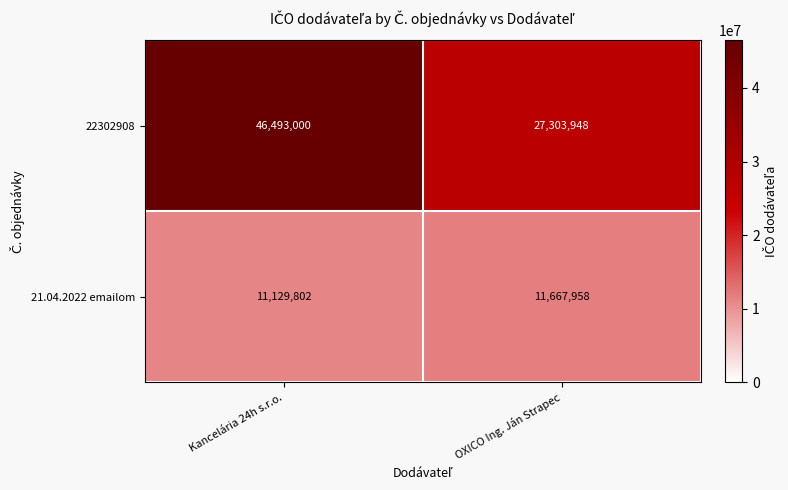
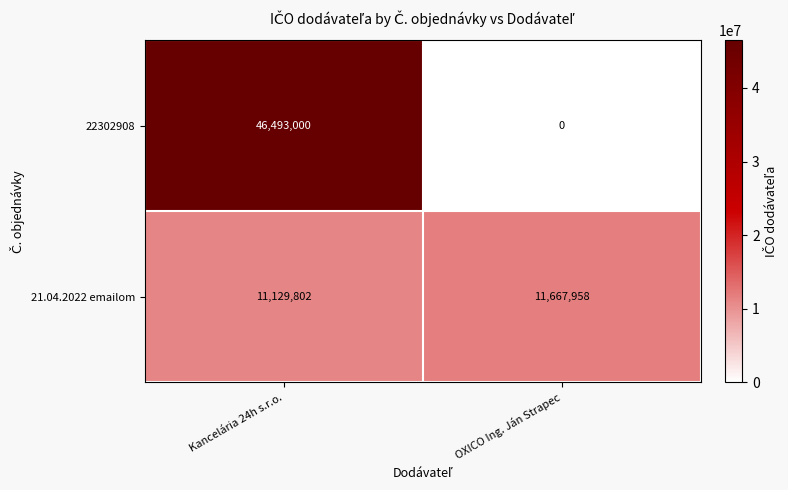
  {
    "22302908": {
      "Kancelária 24h s.r.o.": "46,493,000",
-     "OXICO Ing. Ján Strapec": "27,303,948"
+     "OXICO Ing. Ján Strapec": "0"
    },
    "21.04.2022 emailom": {
      "Kancelária 24h s.r.o.": "11,129,802",
      "OXICO Ing. Ján Strapec": "11,667,958"
    }
  }
